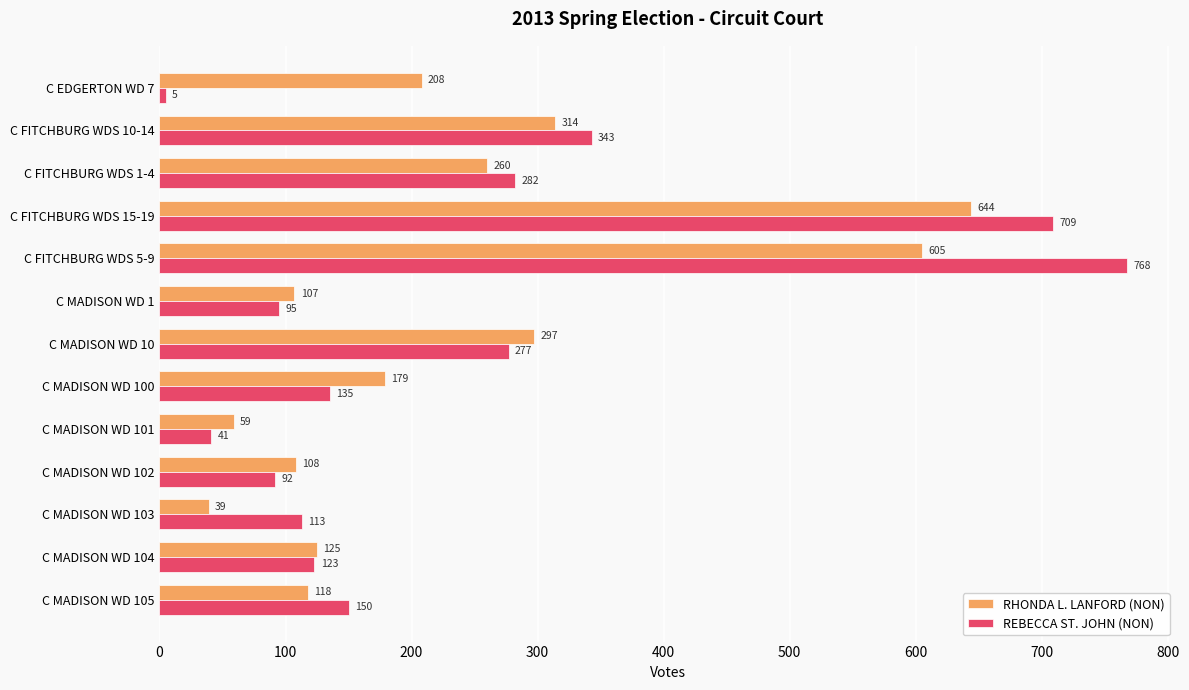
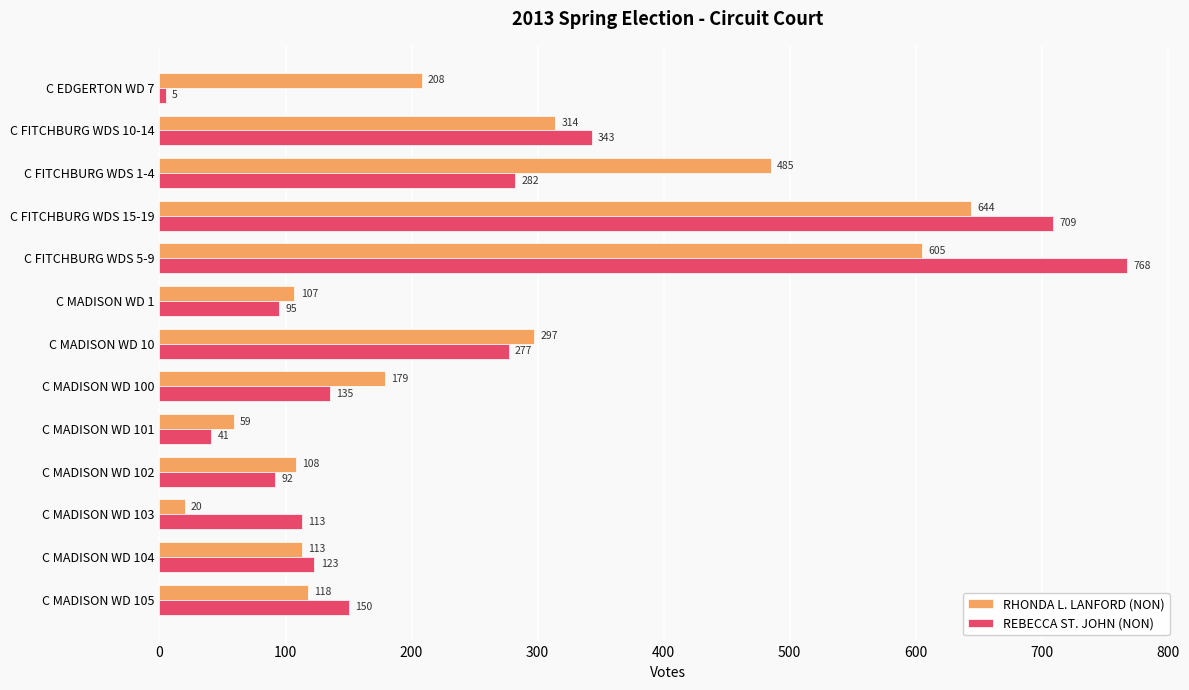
  {
    "RHONDA L. LANFORD (NON)": {
      "C EDGERTON WD 7": 208,
      "C FITCHBURG WDS 10-14": 314,
-     "C FITCHBURG WDS 1-4": 260,
+     "C FITCHBURG WDS 1-4": 485,
      "C FITCHBURG WDS 15-19": 644,
      "C FITCHBURG WDS 5-9": 605,
      "C MADISON WD 1": 107,
      "C MADISON WD 10": 297,
      "C MADISON WD 100": 179,
      "C MADISON WD 101": 59,
      "C MADISON WD 102": 108,
-     "C MADISON WD 103": 39,
-     "C MADISON WD 104": 125,
+     "C MADISON WD 103": 20,
+     "C MADISON WD 104": 113,
      "C MADISON WD 105": 118
    },
    "REBECCA ST. JOHN (NON)": {
      "C EDGERTON WD 7": 5,
      "C FITCHBURG WDS 10-14": 343,
      "C FITCHBURG WDS 1-4": 282,
      "C FITCHBURG WDS 15-19": 709,
      "C FITCHBURG WDS 5-9": 768,
      "C MADISON WD 1": 95,
      "C MADISON WD 10": 277,
      "C MADISON WD 100": 135,
      "C MADISON WD 101": 41,
      "C MADISON WD 102": 92,
      "C MADISON WD 103": 113,
      "C MADISON WD 104": 123,
      "C MADISON WD 105": 150
    }
  }
